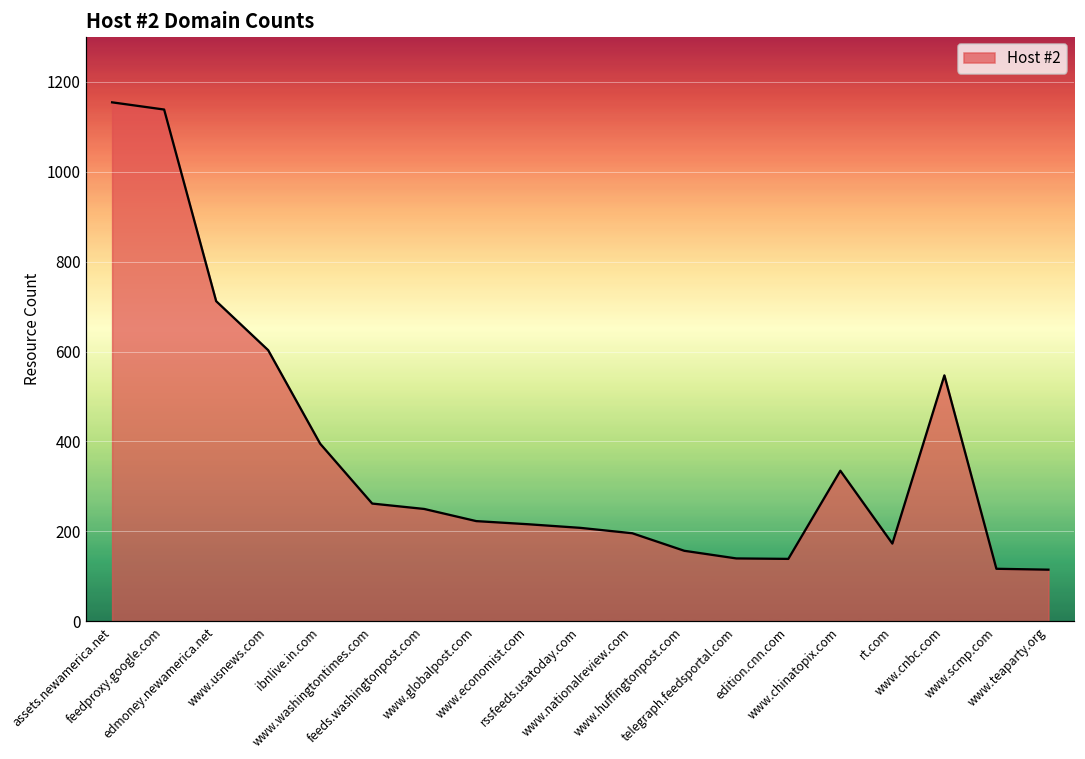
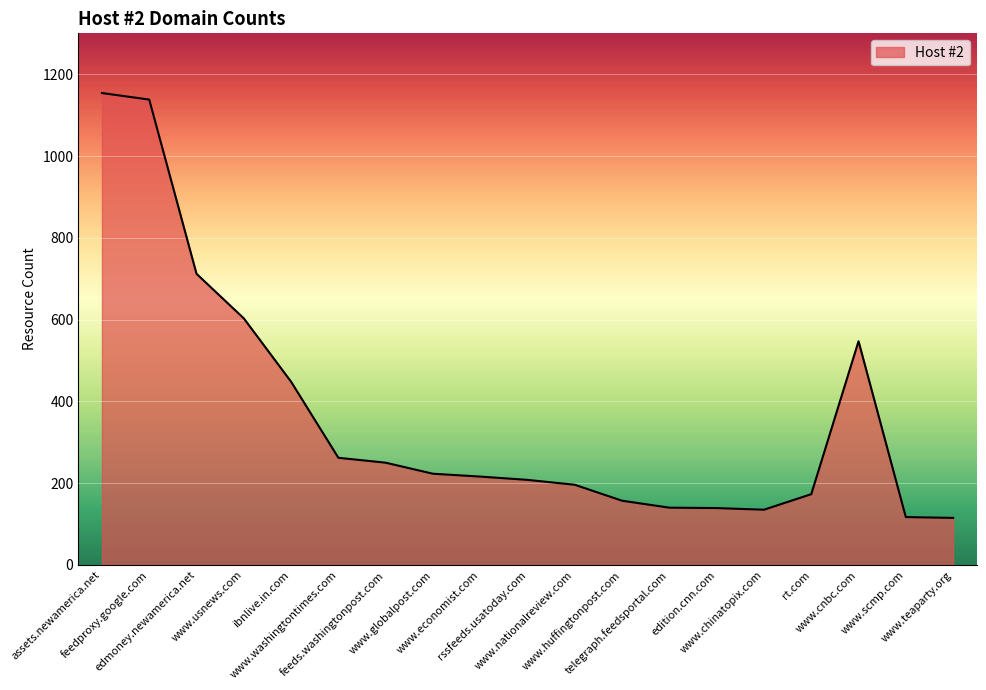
  {
    "assets.newamerica.net": 1150,
    "feedproxy.google.com": 1140,
    "edmoney.newamerica.net": 710,
    "www.usnews.com": 600,
-   "ibnlive.in.com": 400,
+   "ibnlive.in.com": 450,
    "www.washingtontimes.com": 260,
    "feeds.washingtonpost.com": 250,
    "www.globalpost.com": 220,
    "www.economist.com": 220,
    "rssfeeds.usatoday.com": 210,
    "www.nationalreview.com": 200,
    "www.huffingtonpost.com": 160,
    "telegraph.feedsportal.com": 140,
    "edition.cnn.com": 140,
-   "www.chinatopix.com": 340,
+   "www.chinatopix.com": 140,
    "rt.com": 170,
    "www.cnbc.com": 550,
    "www.scmp.com": 120,
    "www.teaparty.org": 120
  }
